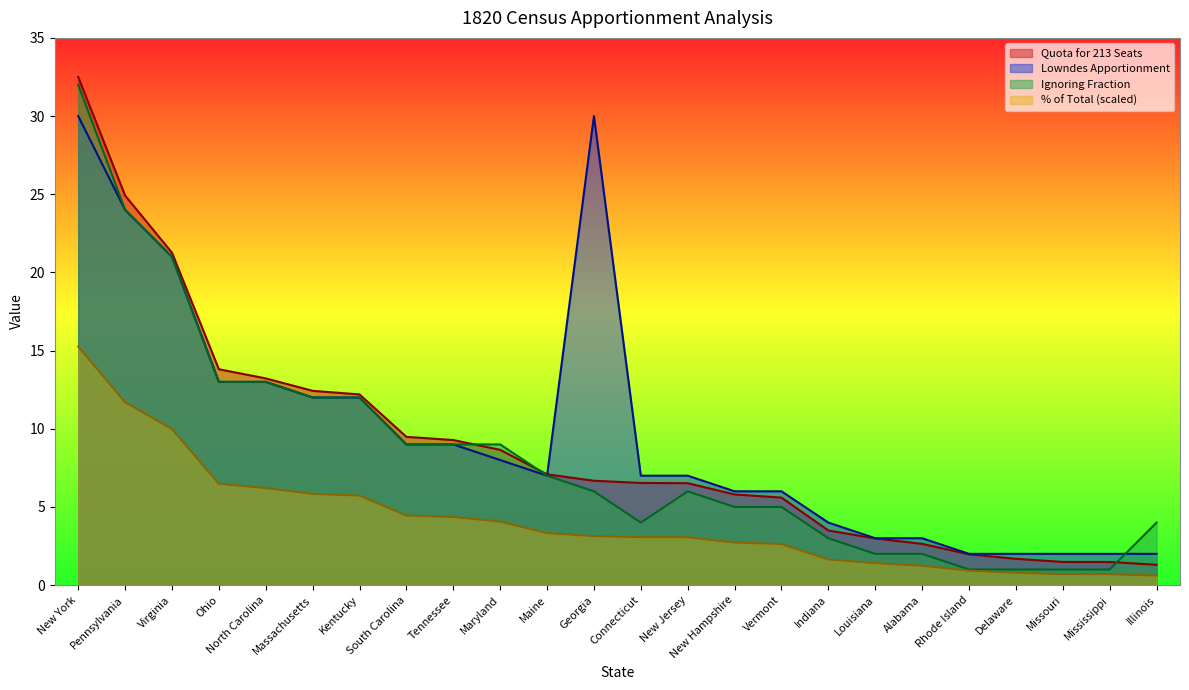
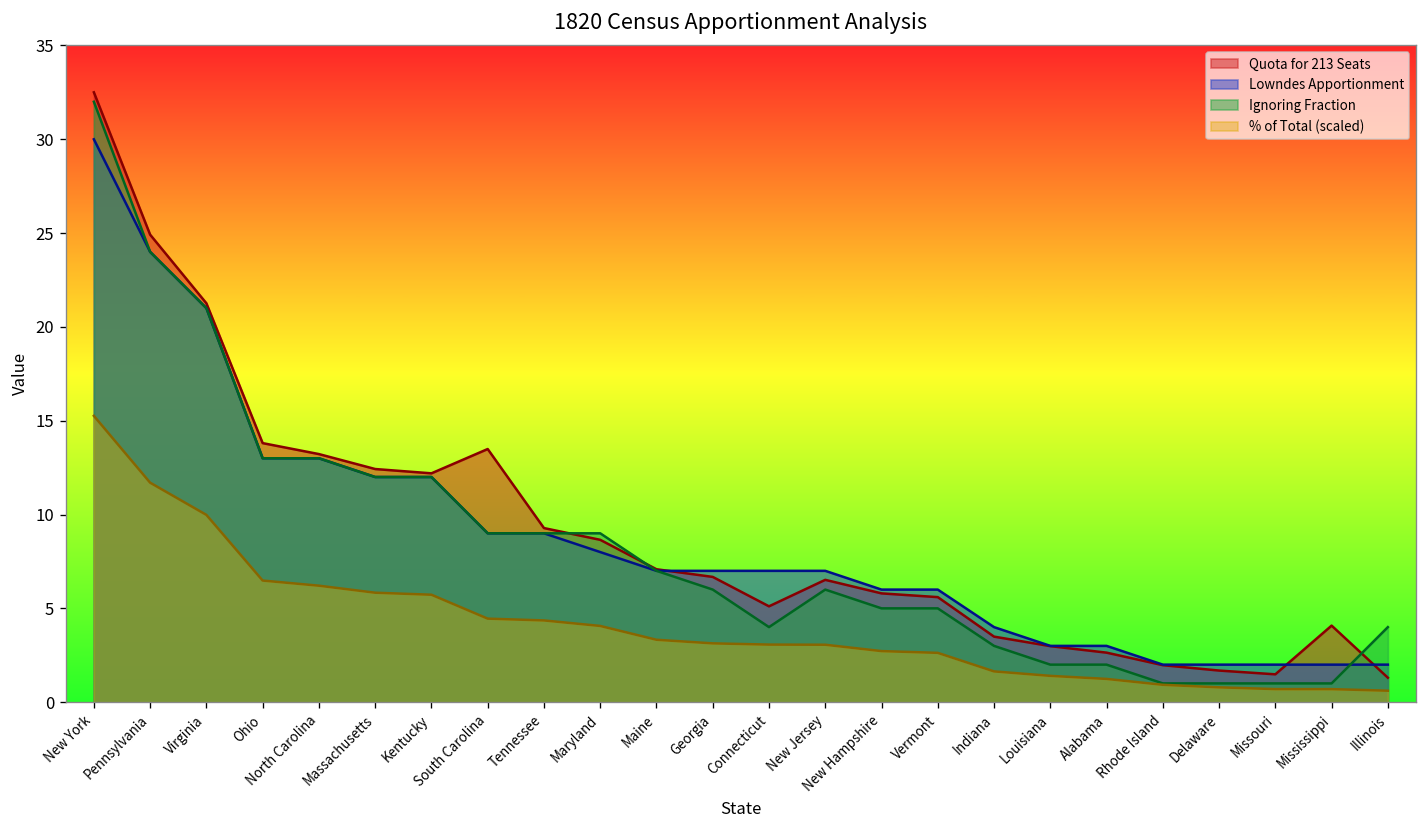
  {
    "Quota for 213 Seats": {
      "New York": 32.5,
      "Pennsylvania": 24.9,
      "Virginia": 21.3,
      "Ohio": 13.8,
      "North Carolina": 13.2,
      "Massachusetts": 12.4,
      "Kentucky": 12.2,
-     "South Carolina": 9.5,
+     "South Carolina": 13.5,
      "Tennessee": 9.3,
      "Maryland": 8.7,
      "Georgia": 6.7,
-     "Connecticut": 6.5,
+     "Connecticut": 5.1,
      "New Jersey": 6.5,
      "New Hampshire": 5.8,
      "Vermont": 5.6,
      "Indiana": 3.5,
      "Alabama": 2.6,
      "Delaware": 1.7,
      "Missouri": 1.5,
-     "Mississippi": 1.5,
+     "Mississippi": 4.1,
      "Illinois": 1.3
    },
    "Lowndes Apportionment": {
      "New York": 30,
      "Maryland": 8,
-     "Georgia": 30,
+     "Georgia": 7,
      "Connecticut": 7,
      "New Jersey": 7,
      "New Hampshire": 6,
      "Vermont": 6,
      "Indiana": 4,
      "Alabama": 3,
      "Delaware": 2,
      "Missouri": 2,
      "Mississippi": 2,
      "Illinois": 2
    },
    "Ignoring Fraction": {
      "New York": 32.0,
      "Maryland": 9.0,
      "Georgia": 6.0,
      "Connecticut": 4.0,
      "New Jersey": 6.0,
      "New Hampshire": 5.0,
      "Vermont": 5.0,
      "Indiana": 3.0,
      "Louisiana": 2.0,
      "Alabama": 2.0,
      "Delaware": 1.0,
      "Missouri": 1.0,
      "Mississippi": 1.0,
      "Illinois": 4.0
    },
    "% of Total (scaled)": {
      "New York": 15.3,
      "Pennsylvania": 11.7,
      "Virginia": 10.0,
      "Ohio": 6.5,
      "North Carolina": 6.2,
      "Massachusetts": 5.8,
      "Kentucky": 5.7,
      "South Carolina": 4.5,
      "Tennessee": 4.4,
      "Maryland": 4.1,
      "Maine": 3.3,
      "Georgia": 3.1,
      "Connecticut": 3.1,
      "New Jersey": 3.1,
      "New Hampshire": 2.7,
      "Vermont": 2.6,
      "Indiana": 1.6,
      "Louisiana": 1.4,
      "Alabama": 1.2,
      "Delaware": 0.8,
      "Missouri": 0.7,
      "Mississippi": 0.7,
      "Illinois": 0.6
    }
  }
